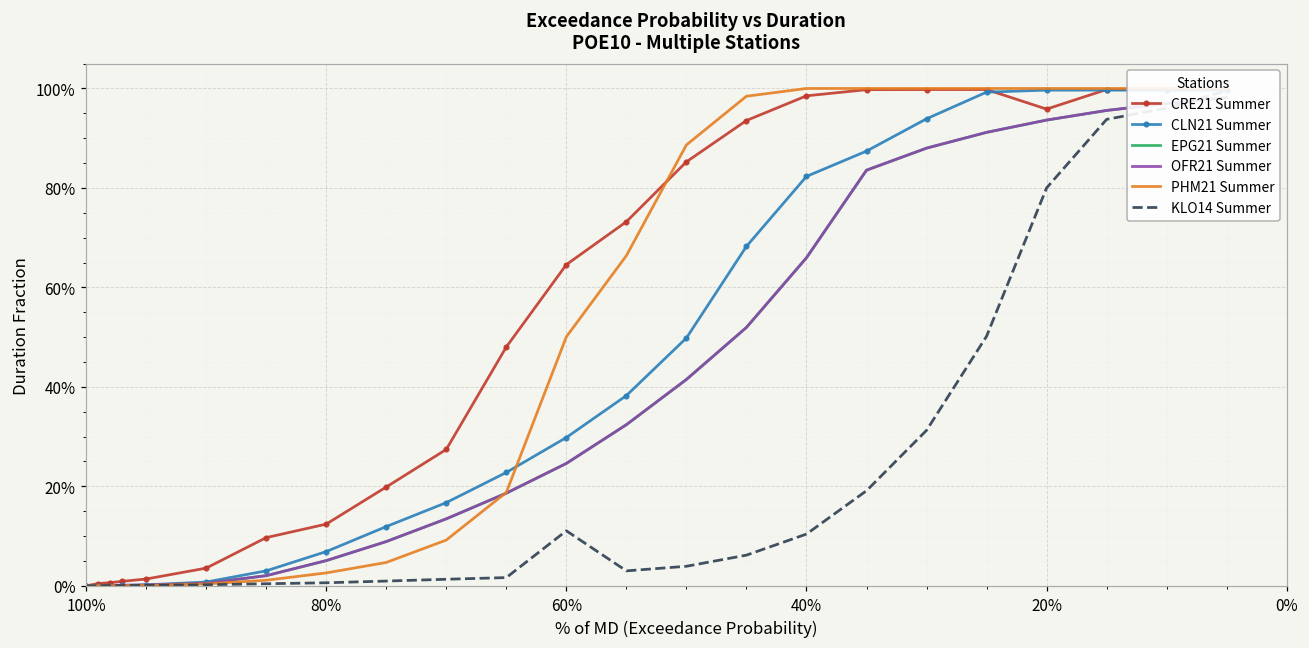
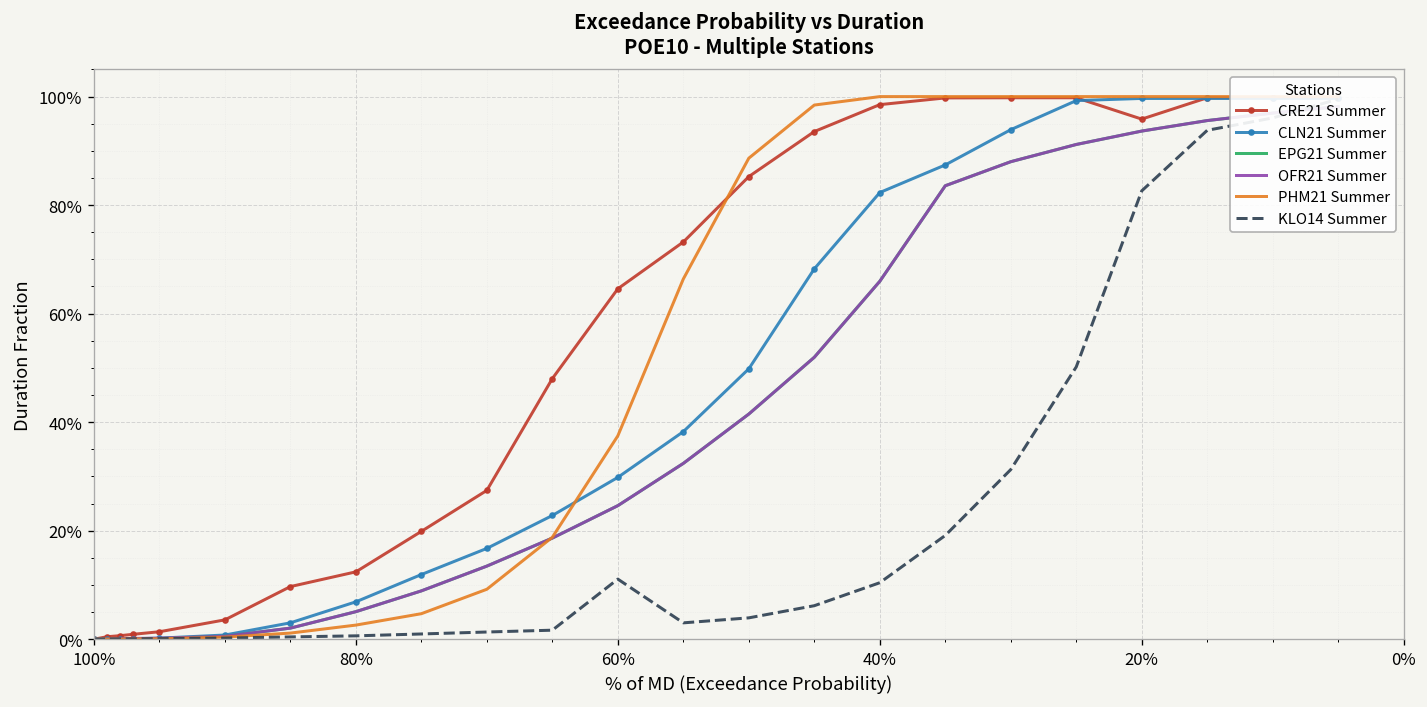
  {
    "CRE21 Summer": {
      "80%": "12%",
      "60%": "65%",
      "40%": "99%",
      "20%": "96%"
    },
    "CLN21 Summer": {
      "80%": "7%",
      "60%": "30%",
      "40%": "82%"
    },
    "OFR21 Summer": {
      "80%": "5%",
      "60%": "25%",
      "40%": "66%",
      "20%": "94%"
    },
    "PHM21 Summer": {
      "80%": "3%",
-     "60%": "50%",
+     "60%": "37%",
      "40%": "100%"
    },
    "KLO14 Summer": {
      "80%": "1%",
      "60%": "11%",
      "40%": "10%",
-     "20%": "80%"
+     "20%": "83%"
    }
  }
